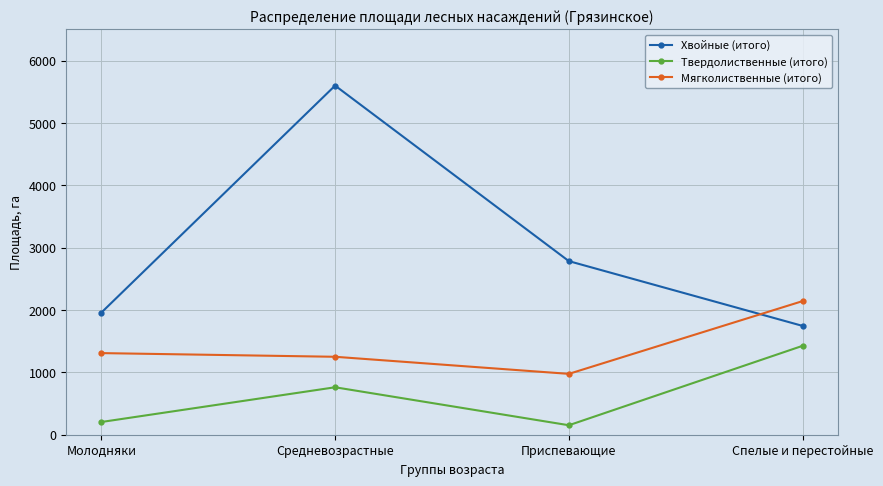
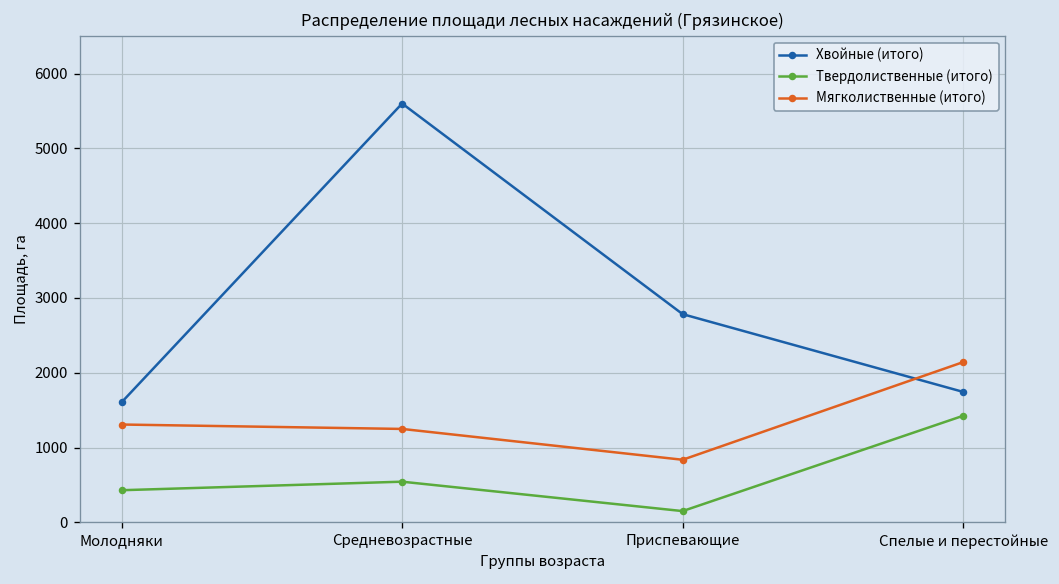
  {
    "Хвойные (итого)": {
-     "Молодняки": 2000,
+     "Молодняки": 1600,
      "Средневозрастные": 5600,
      "Приспевающие": 2800,
      "Спелые и перестойные": 1700
    },
    "Твердолиственные (итого)": {
-     "Молодняки": 200,
-     "Средневозрастные": 800,
+     "Молодняки": 400,
+     "Средневозрастные": 500,
      "Приспевающие": 200,
      "Спелые и перестойные": 1400
    },
    "Мягколиственные (итого)": {
      "Молодняки": 1300,
      "Средневозрастные": 1300,
-     "Приспевающие": 1000,
+     "Приспевающие": 800,
      "Спелые и перестойные": 2100
    }
  }
